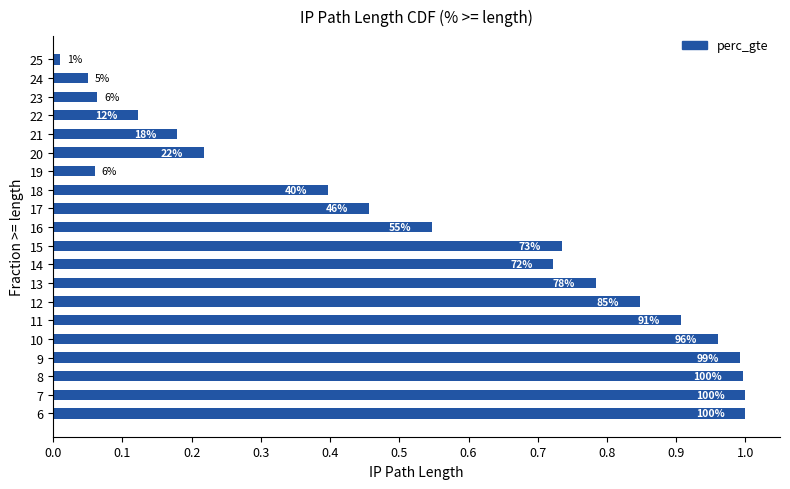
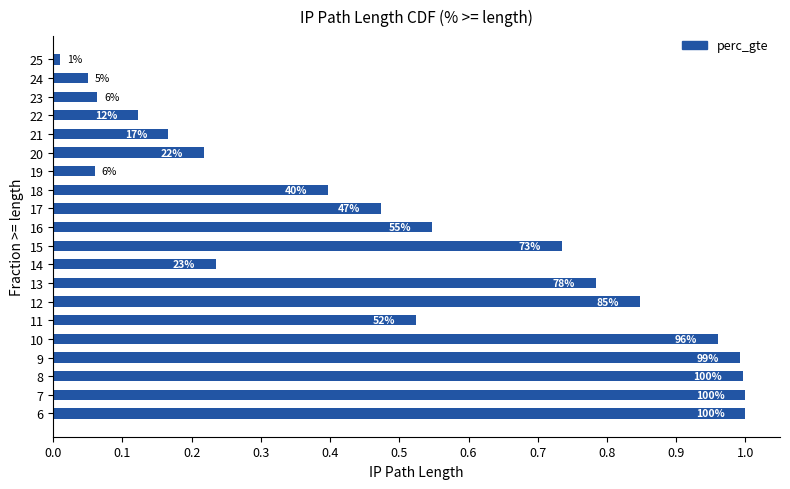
  {
    "25": "1%",
    "24": "5%",
    "23": "6%",
    "22": "12%",
-   "21": "18%",
+   "21": "17%",
    "20": "22%",
    "19": "6%",
    "18": "40%",
-   "17": "46%",
+   "17": "47%",
    "16": "55%",
    "15": "73%",
-   "14": "72%",
+   "14": "23%",
    "13": "78%",
    "12": "85%",
-   "11": "91%",
+   "11": "52%",
    "10": "96%",
    "9": "99%",
    "8": "100%",
    "7": "100%",
    "6": "100%"
  }
